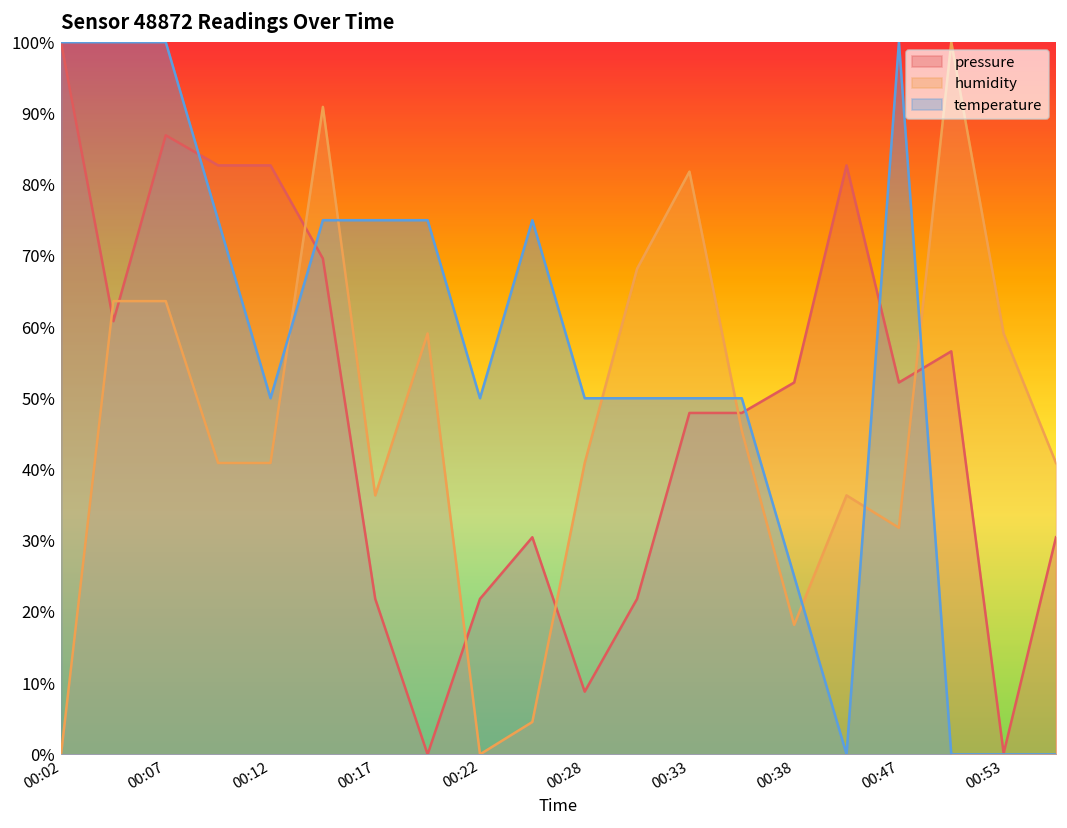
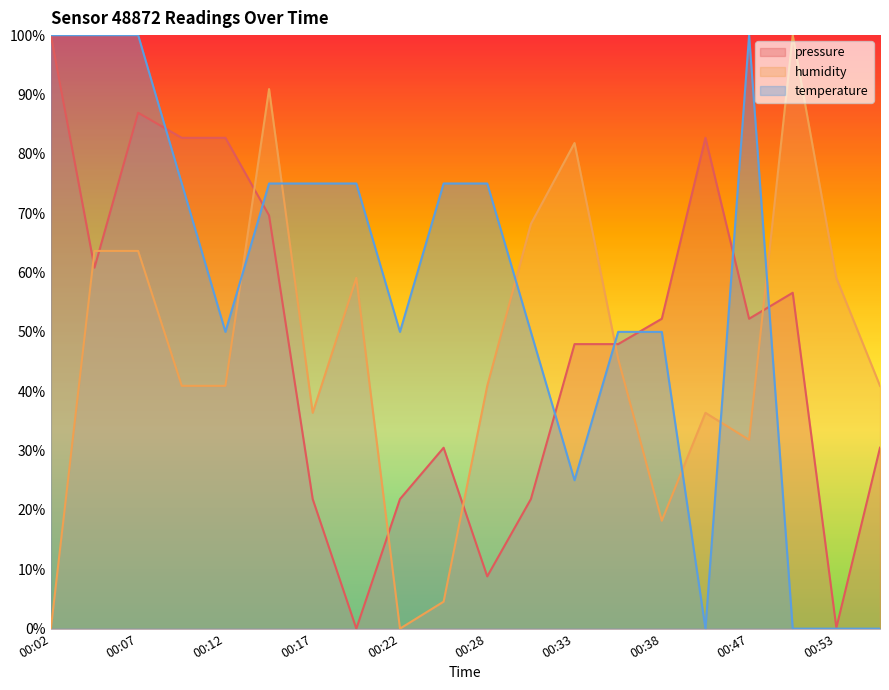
  {
    "temperature": {
      "00:07": "100%",
      "00:12": "50%",
      "00:17": "75%",
      "00:22": "50%",
-     "00:28": "50%",
-     "00:33": "50%",
-     "00:38": "25%",
+     "00:28": "75%",
+     "00:33": "25%",
+     "00:38": "50%",
      "00:47": "100%"
    }
  }
